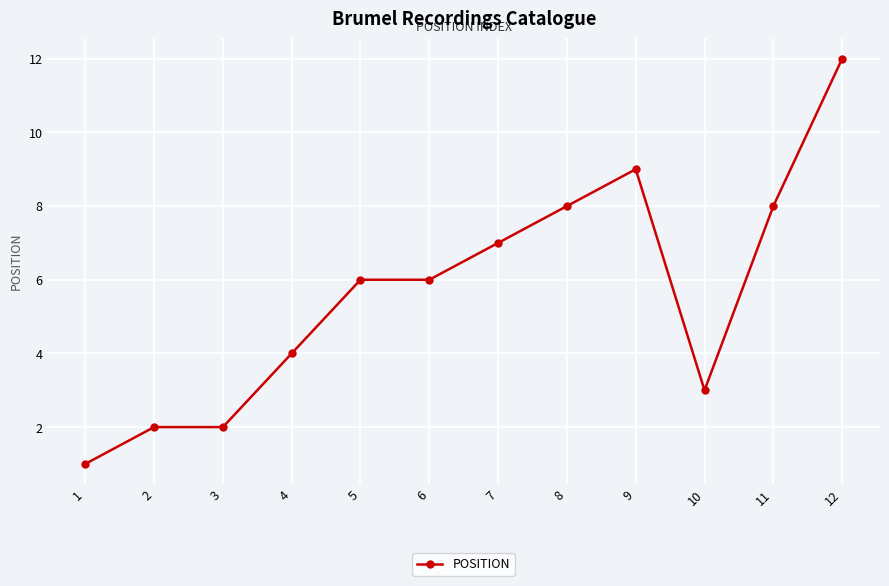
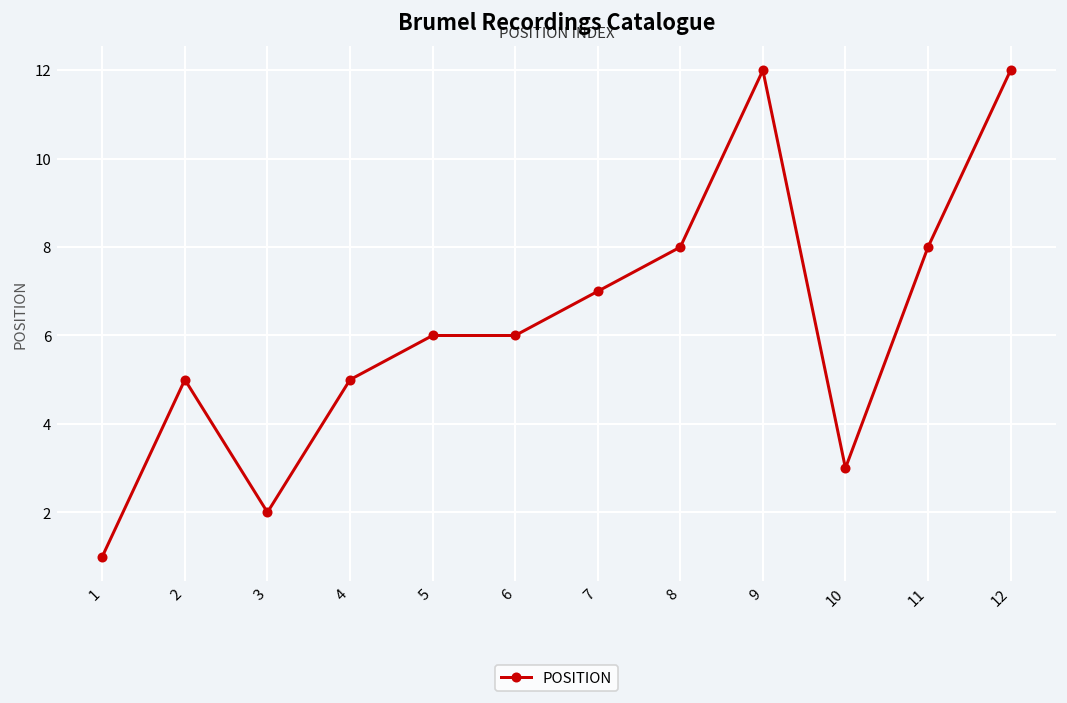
  {
    "1": 1,
-   "2": 2,
+   "2": 5,
    "3": 2,
-   "4": 4,
+   "4": 5,
    "5": 6,
    "6": 6,
    "7": 7,
    "8": 8,
-   "9": 9,
+   "9": 12,
    "10": 3,
    "11": 8,
    "12": 12
  }
